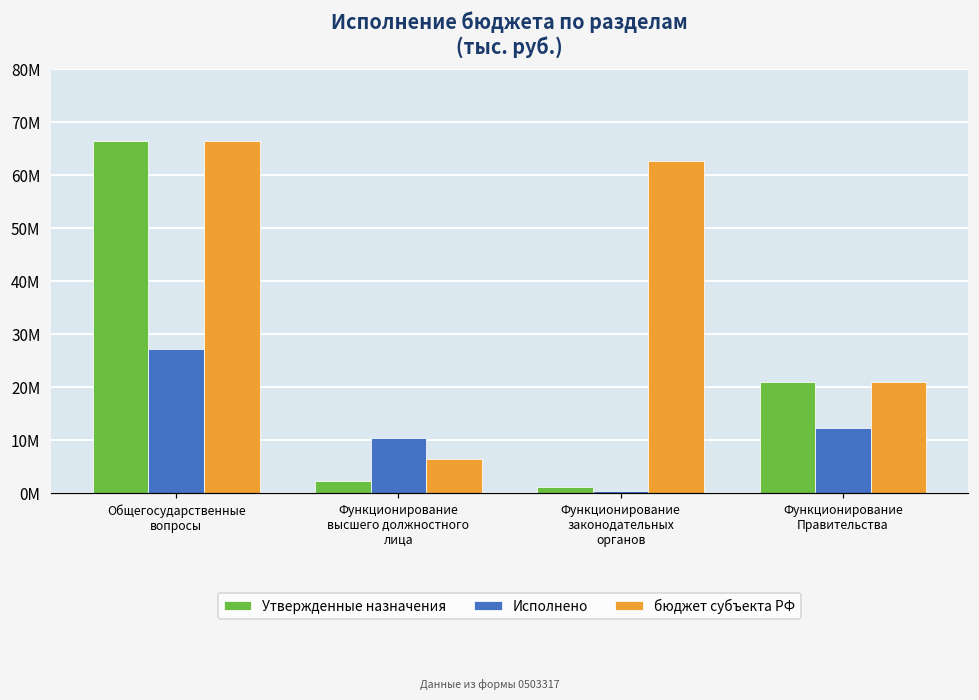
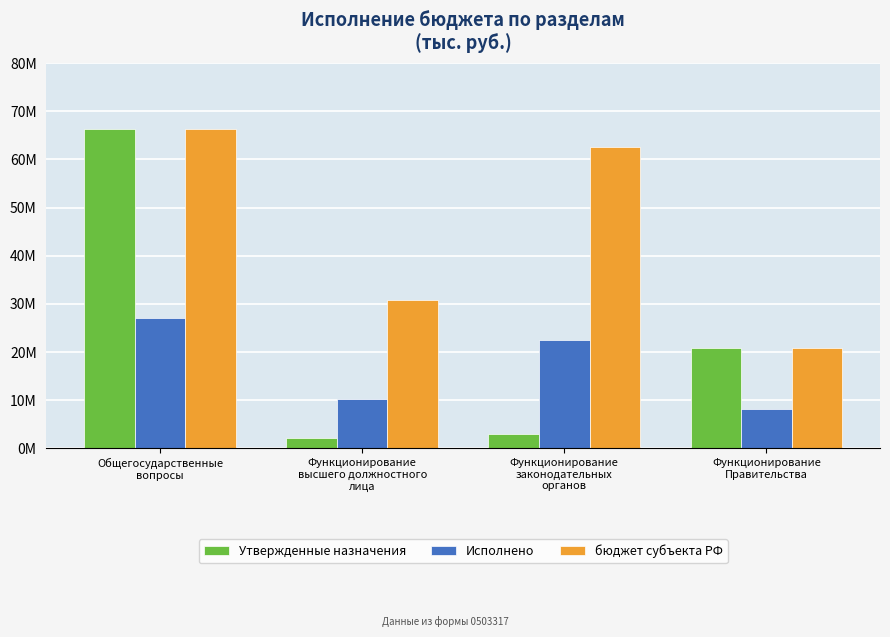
  {
    "Утвержденные назначения": {
      "Общегосударственные вопросы": 66000000,
      "Функционирование высшего должностного лица": 2000000,
-     "Функционирование законодательных органов": 1000000,
+     "Функционирование законодательных органов": 3000000,
      "Функционирование Правительства": 21000000
    },
    "Исполнено": {
      "Общегосударственные вопросы": 27000000,
      "Функционирование высшего должностного лица": 10000000,
-     "Функционирование законодательных органов": 0,
-     "Функционирование Правительства": 12000000
+     "Функционирование законодательных органов": 22000000,
+     "Функционирование Правительства": 8000000
    },
    "бюджет субъекта РФ": {
      "Общегосударственные вопросы": 66000000,
-     "Функционирование высшего должностного лица": 6000000,
+     "Функционирование высшего должностного лица": 31000000,
      "Функционирование законодательных органов": 63000000,
      "Функционирование Правительства": 21000000
    }
  }
